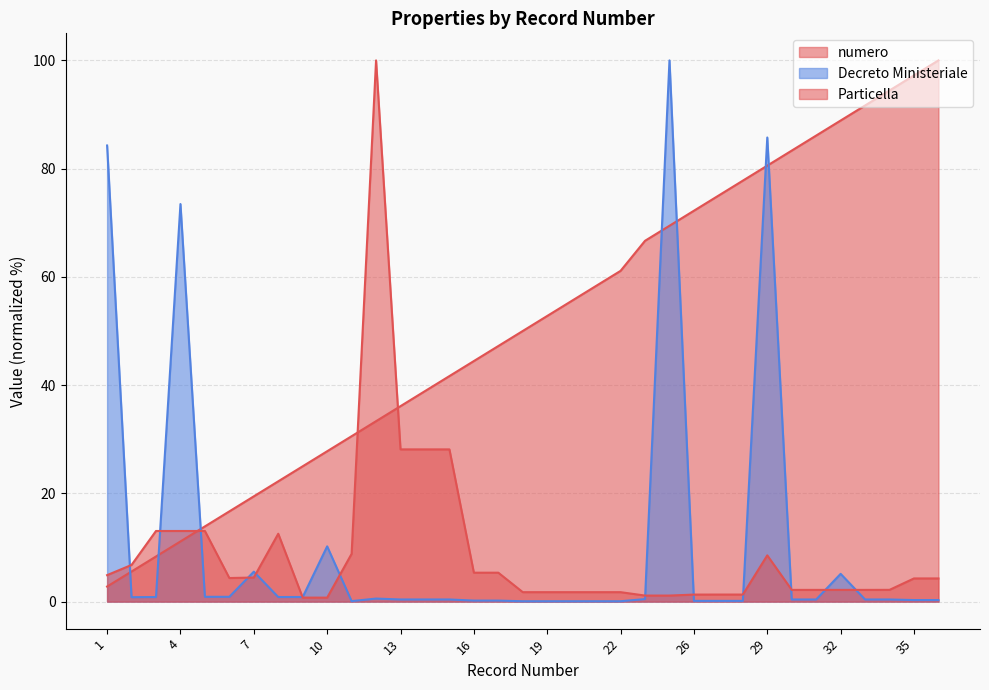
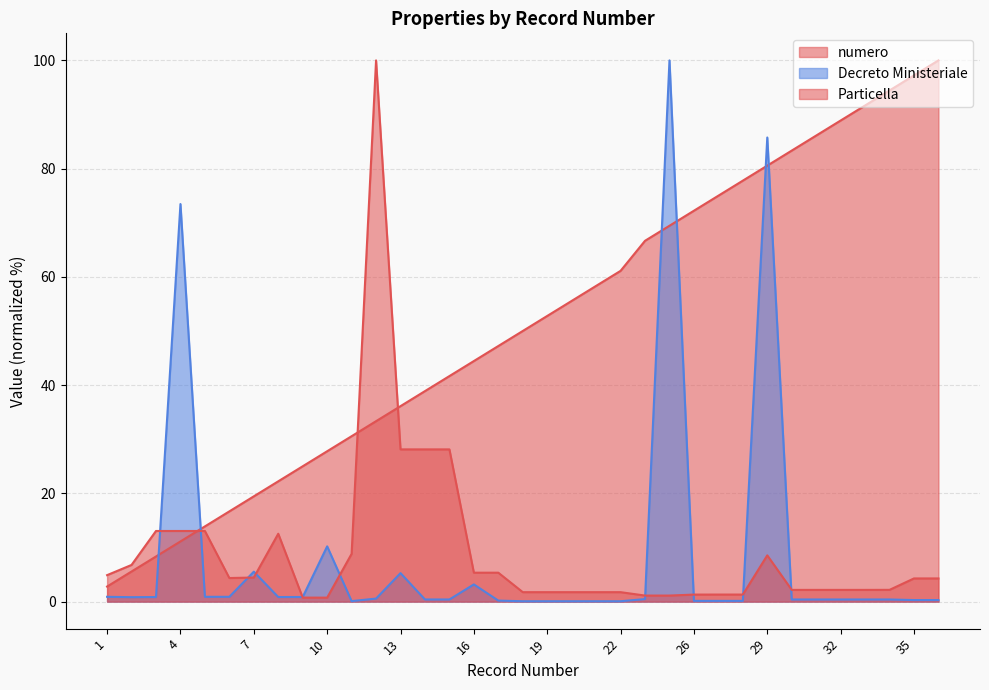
  {
    "Decreto Ministeriale": {
-     "1": 84,
+     "1": 1,
      "4": 73,
      "7": 6,
      "10": 10,
-     "13": 0,
-     "16": 0,
+     "13": 5,
+     "16": 3,
      "19": 0,
      "22": 0,
      "26": 0,
      "29": 86,
-     "32": 5,
+     "32": 0,
      "35": 0
    }
  }
